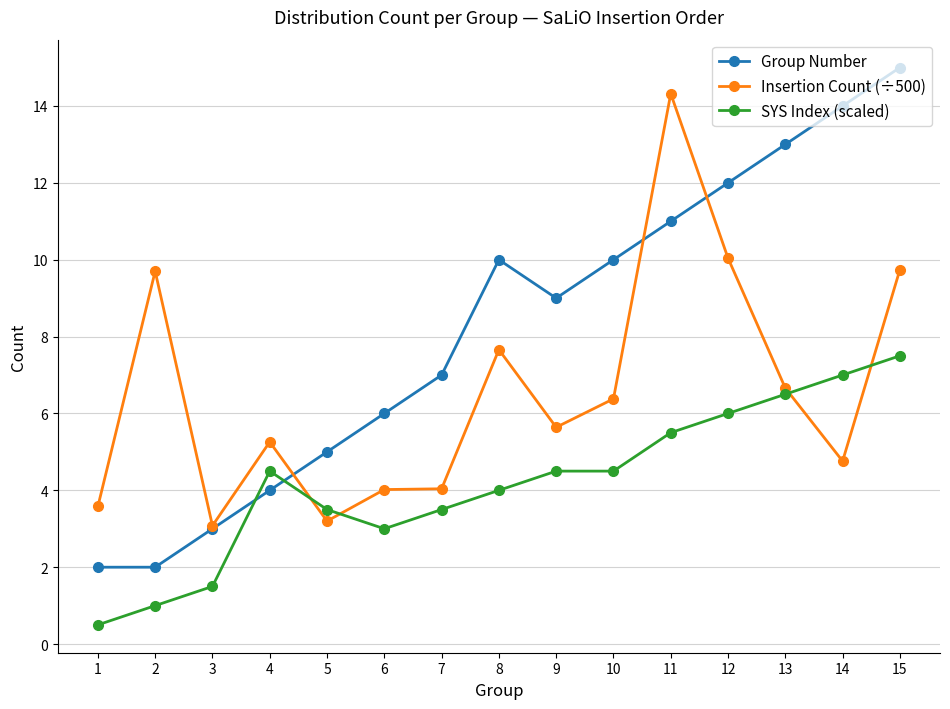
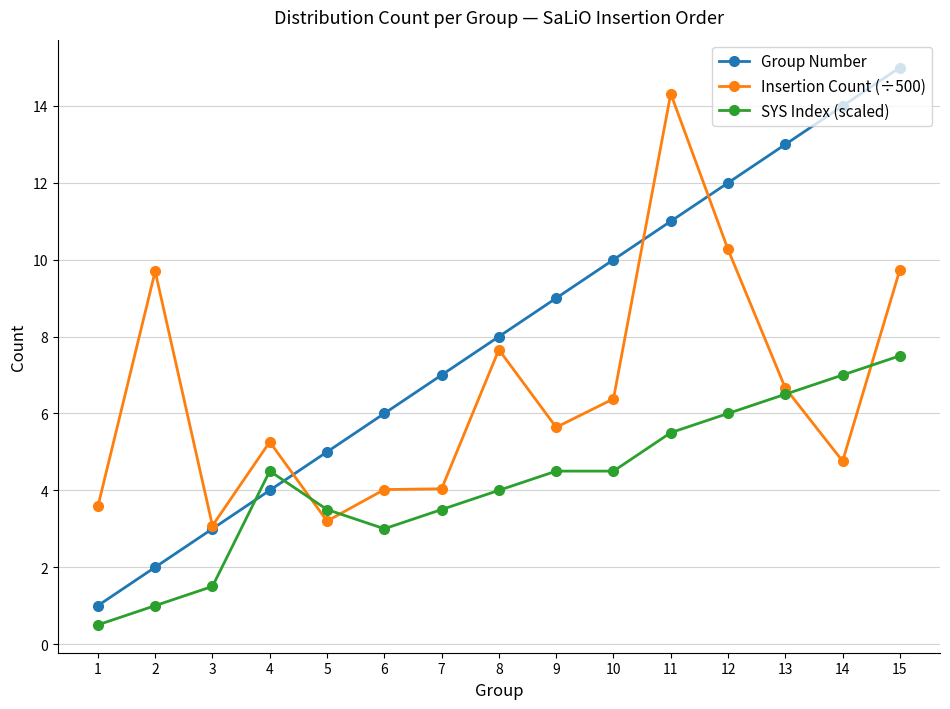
  {
    "Group Number": {
-     "1": 2,
+     "1": 1,
      "2": 2,
      "3": 3,
      "4": 4,
      "5": 5,
      "6": 6,
      "7": 7,
-     "8": 10,
+     "8": 8,
      "9": 9,
      "10": 10,
      "11": 11,
      "12": 12,
      "13": 13
    },
    "Insertion Count (÷500)": {
      "1": 3.6,
      "2": 9.7,
      "3": 3.1,
      "4": 5.3,
      "5": 3.2,
      "6": 4.0,
      "7": 4.0,
      "8": 7.7,
      "9": 5.6,
      "10": 6.4,
      "11": 14.3,
-     "12": 10.0,
+     "12": 10.3,
      "13": 6.7,
      "14": 4.8,
      "15": 9.7
    },
    "SYS Index (scaled)": {
      "1": 0.5,
      "2": 1.0,
      "3": 1.5,
      "4": 4.5,
      "5": 3.5,
      "6": 3.0,
      "7": 3.5,
      "8": 4.0,
      "9": 4.5,
      "10": 4.5,
      "11": 5.5,
      "12": 6.0,
      "13": 6.5,
      "14": 7.0,
      "15": 7.5
    }
  }
